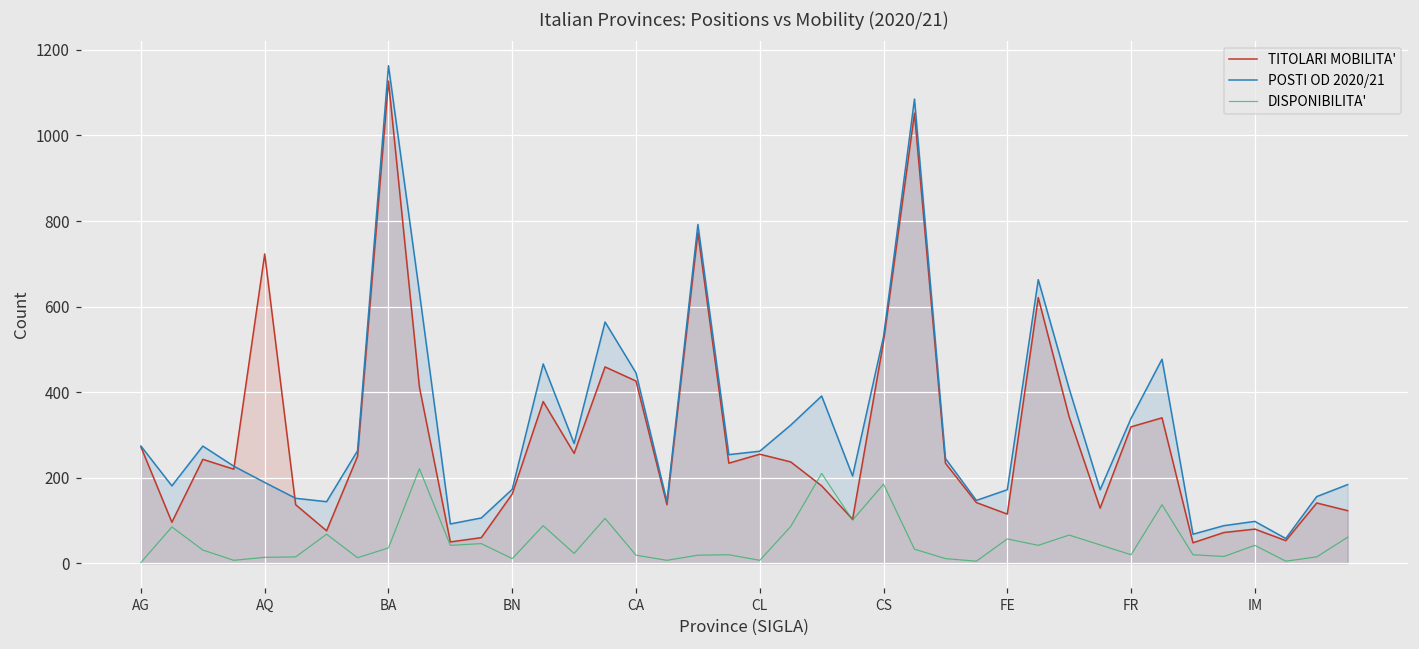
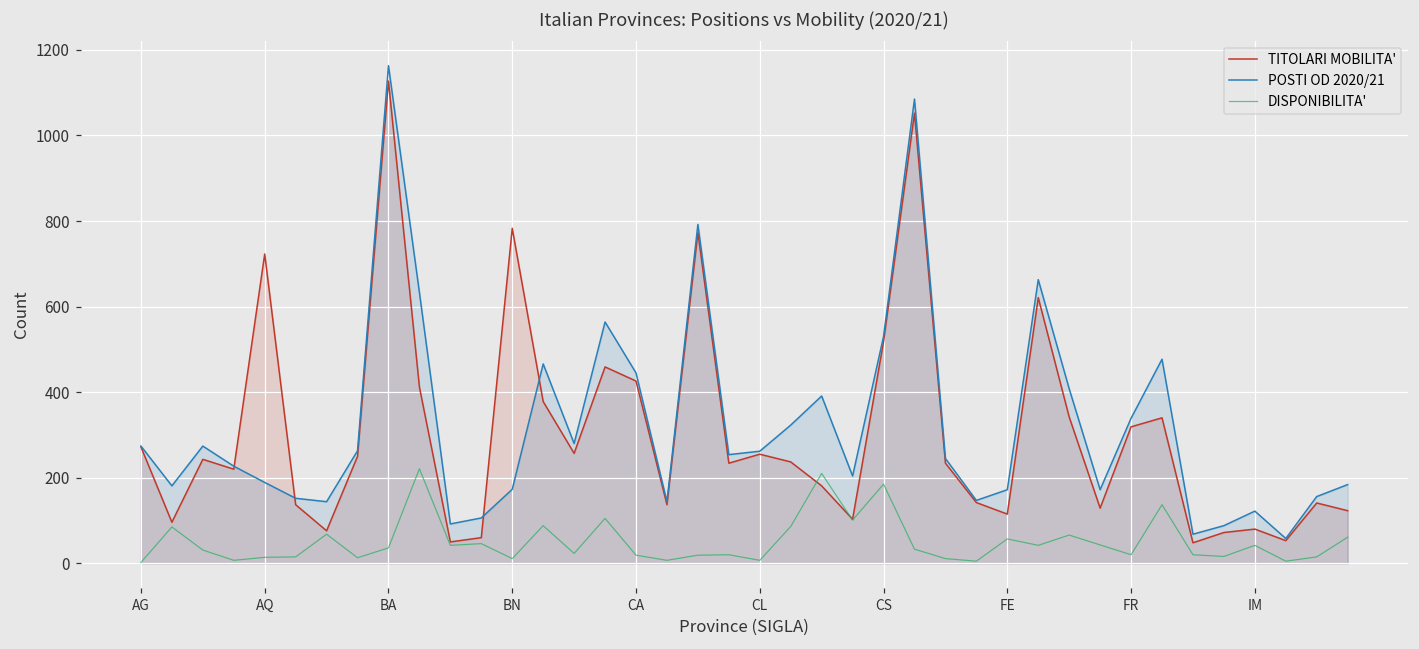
  {
    "TITOLARI MOBILITA'": {
      "AQ": 720,
      "BA": 1130,
-     "BN": 160,
+     "BN": 780,
      "CA": 430,
      "CL": 260,
      "CS": 520,
      "FE": 120,
      "FR": 320,
      "IM": 80
    },
    "POSTI OD 2020/21": {
      "AQ": 190,
      "BA": 1160,
      "BN": 170,
      "CA": 450,
      "CL": 260,
      "CS": 530,
      "FE": 170,
      "FR": 340,
-     "IM": 100
+     "IM": 120
    },
    "DISPONIBILITA'": {
      "AG": 0,
      "AQ": 10,
      "BA": 40,
      "BN": 10,
      "CA": 20,
      "CL": 10,
      "CS": 190,
      "FE": 60,
      "FR": 20,
      "IM": 40
    }
  }
